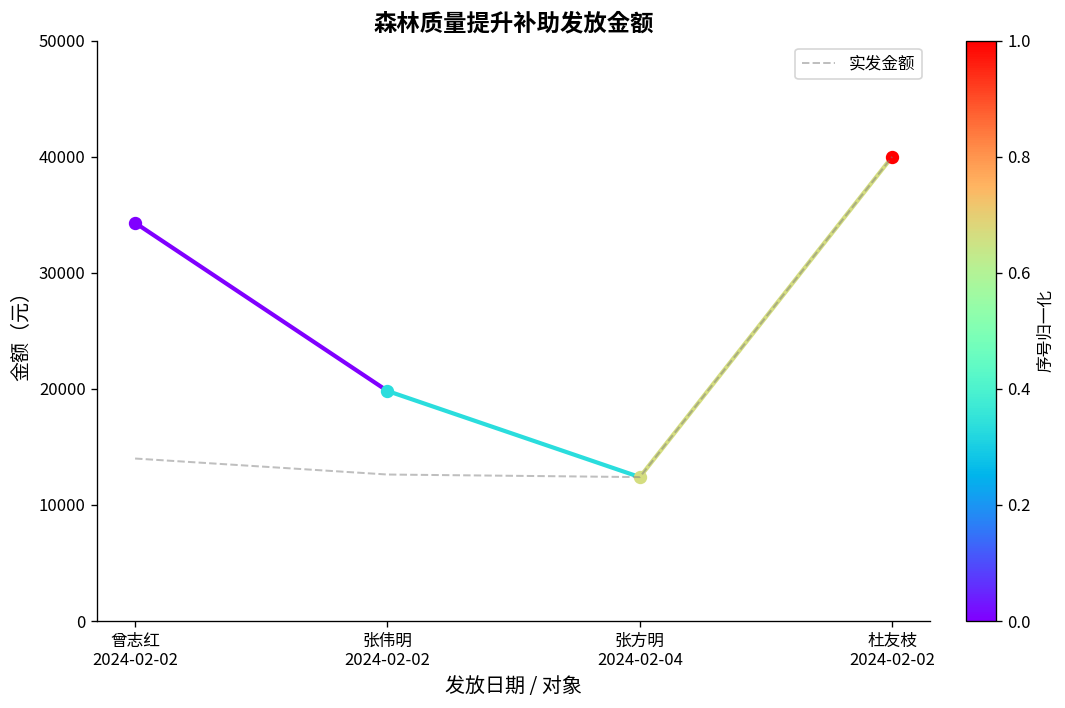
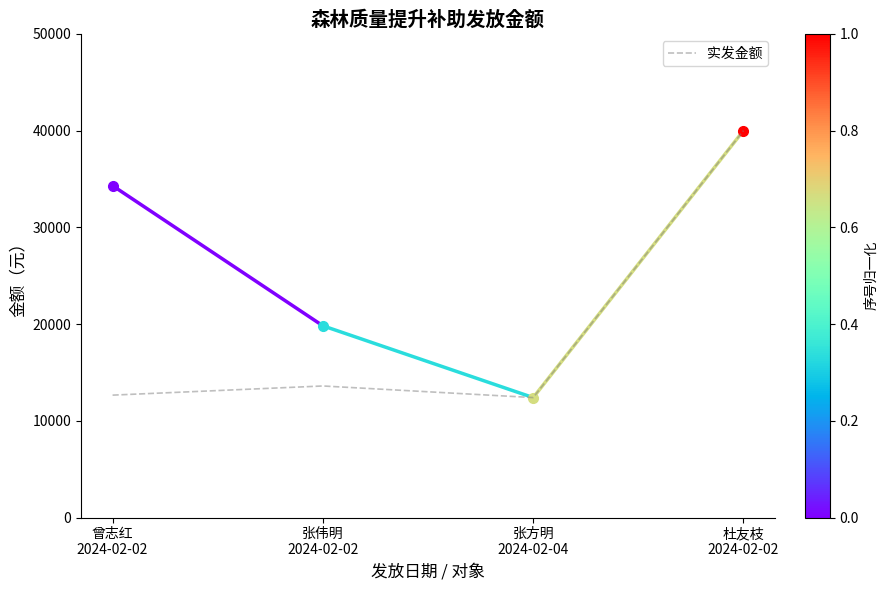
  {
    "实发金额": {
-     "曾志红 2024-02-02": 14000,
-     "张伟明 2024-02-02": 13000
+     "曾志红 2024-02-02": 13000,
+     "张伟明 2024-02-02": 14000
    }
  }
